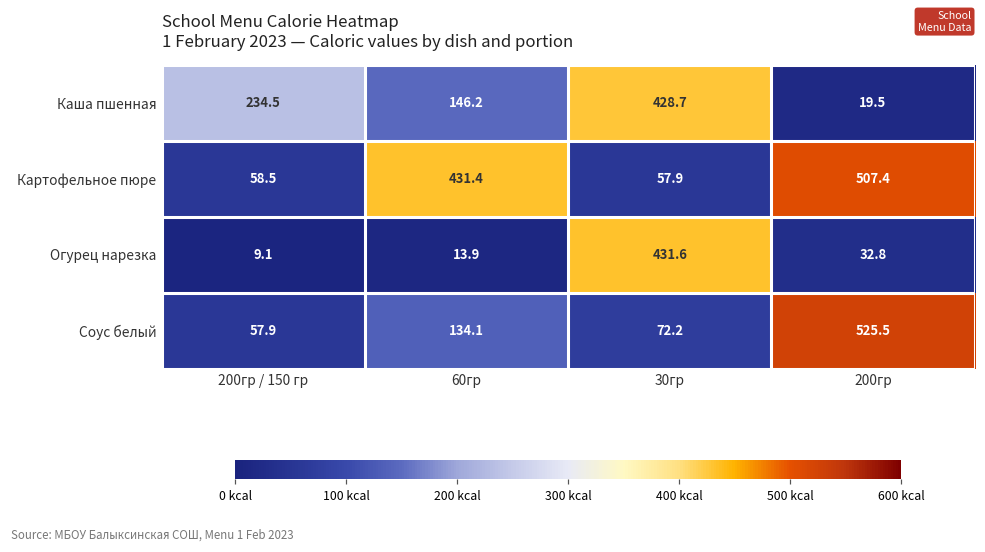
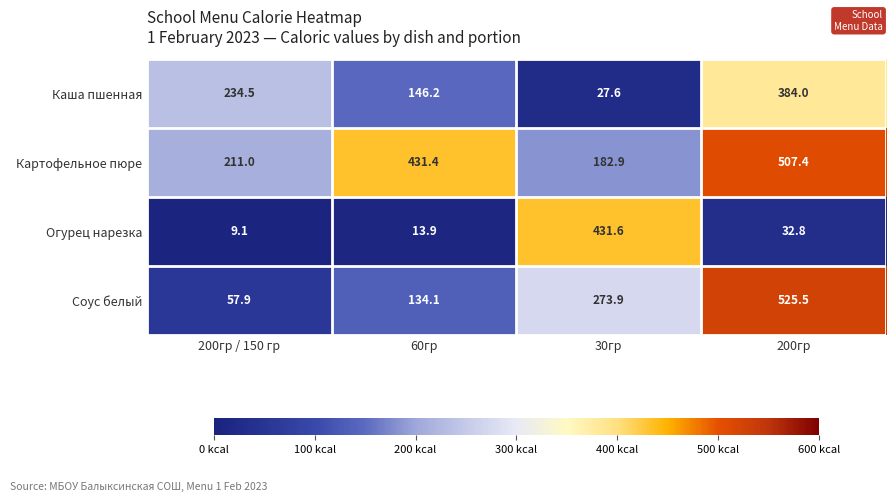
  {
    "Каша пшенная": {
      "200гр / 150 гр": 234.5,
      "60гр": 146.2,
-     "30гр": 428.7,
-     "200гр": 19.5
+     "30гр": 27.6,
+     "200гр": 384.0
    },
    "Картофельное пюре": {
-     "200гр / 150 гр": 58.5,
+     "200гр / 150 гр": 211.0,
      "60гр": 431.4,
-     "30гр": 57.9,
+     "30гр": 182.9,
      "200гр": 507.4
    },
    "Огурец нарезка": {
      "200гр / 150 гр": 9.1,
      "60гр": 13.9,
      "30гр": 431.6,
      "200гр": 32.8
    },
    "Соус белый": {
      "200гр / 150 гр": 57.9,
      "60гр": 134.1,
-     "30гр": 72.2,
+     "30гр": 273.9,
      "200гр": 525.5
    }
  }
